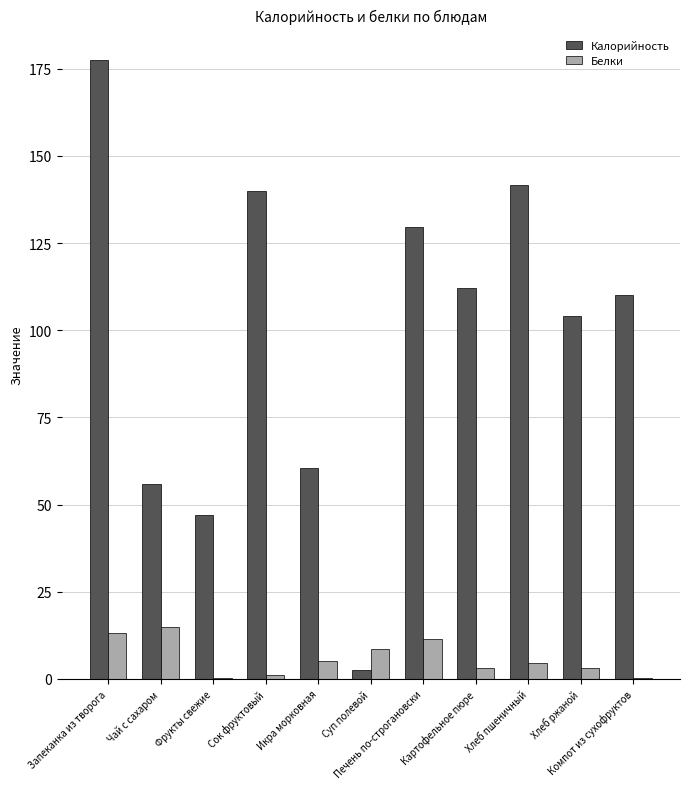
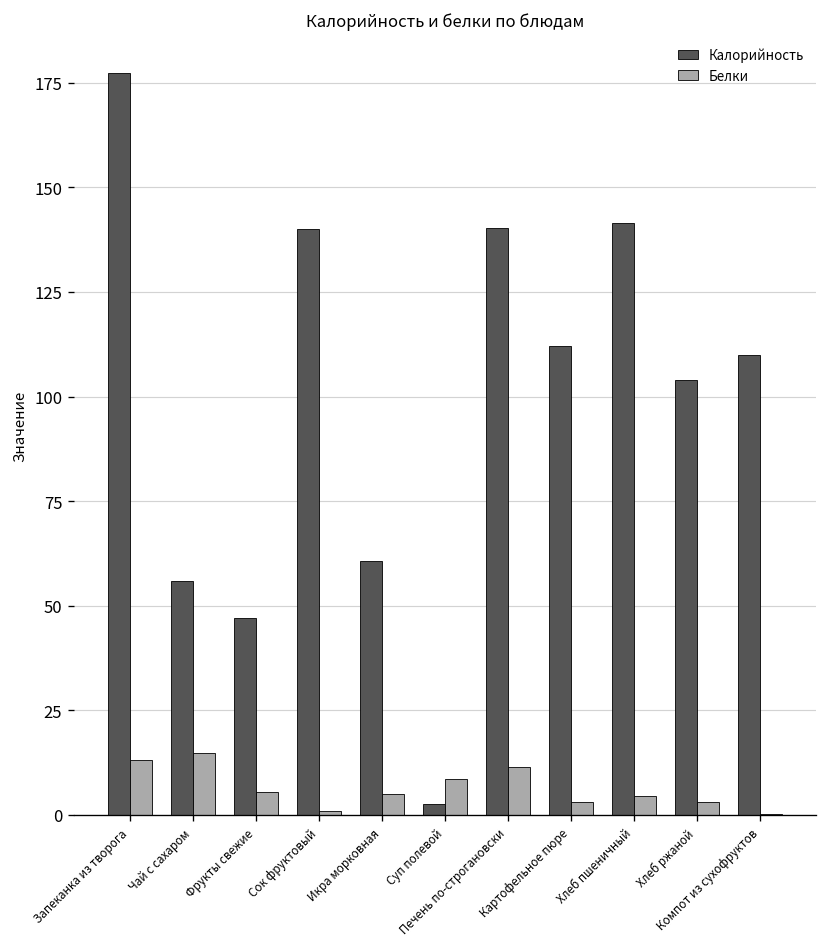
  {
    "Калорийность": {
      "Запеканка из творога": 177,
      "Чай с сахаром": 56,
      "Фрукты свежие": 47,
      "Сок фруктовый": 140,
      "Икра морковная": 61,
      "Суп полевой": 3,
-     "Печень по-строгановски": 130,
+     "Печень по-строгановски": 140,
      "Картофельное пюре": 112,
      "Хлеб пшеничный": 142,
      "Хлеб ржаной": 104,
      "Компот из сухофруктов": 110
    },
    "Белки": {
      "Запеканка из творога": 13,
      "Чай с сахаром": 15,
-     "Фрукты свежие": 0,
+     "Фрукты свежие": 6,
      "Сок фруктовый": 1,
      "Икра морковная": 5,
      "Суп полевой": 9,
      "Печень по-строгановски": 11,
      "Картофельное пюре": 3,
      "Хлеб пшеничный": 5,
      "Хлеб ржаной": 3
    }
  }
